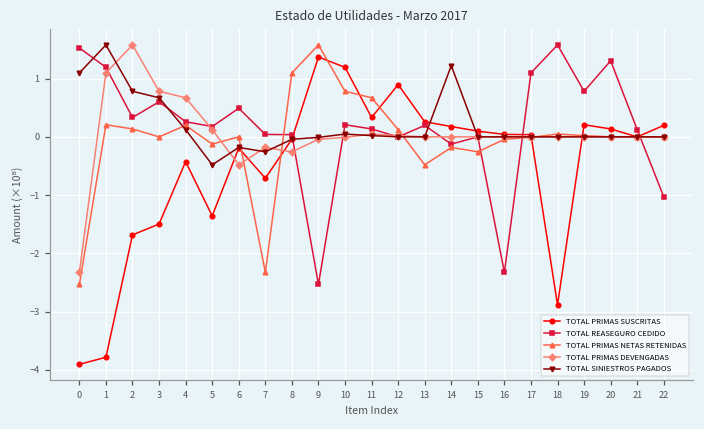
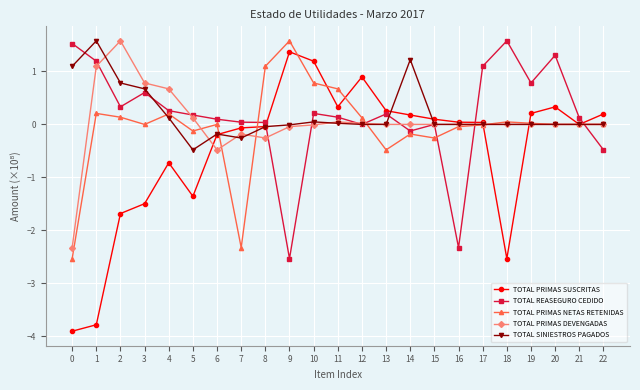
  {
    "TOTAL PRIMAS SUSCRITAS": {
      "0": -3.9,
      "1": -3.8,
      "2": -1.7,
      "3": -1.5,
-     "4": -0.4,
+     "4": -0.7,
      "5": -1.4,
-     "7": -0.7,
+     "7": -0.1,
      "9": 1.4,
      "10": 1.2,
      "11": 0.3,
      "12": 0.9,
      "13": 0.3,
      "14": 0.2,
      "15": 0.1,
-     "18": -2.9,
+     "18": -2.5,
      "19": 0.2,
-     "20": 0.1,
+     "20": 0.3,
      "22": 0.2
    },
    "TOTAL REASEGURO CEDIDO": {
      "0": 1.5,
      "1": 1.2,
      "2": 0.3,
      "3": 0.6,
      "4": 0.3,
      "5": 0.2,
-     "6": 0.5,
+     "6": 0.1,
      "7": 0.0,
      "8": 0.0,
      "9": -2.5,
      "10": 0.2,
      "11": 0.1,
      "13": 0.2,
      "14": -0.1,
      "16": -2.3,
      "17": 1.1,
      "18": 1.6,
      "19": 0.8,
      "20": 1.3,
      "21": 0.1,
-     "22": -1.0
+     "22": -0.5
    },
    "TOTAL SINIESTROS PAGADOS": {
      "0": 1.1,
      "1": 1.6,
      "2": 0.8,
      "3": 0.7,
      "4": 0.1,
      "5": -0.5,
      "7": -0.3,
      "10": 0.0,
      "14": 1.2
    }
  }
